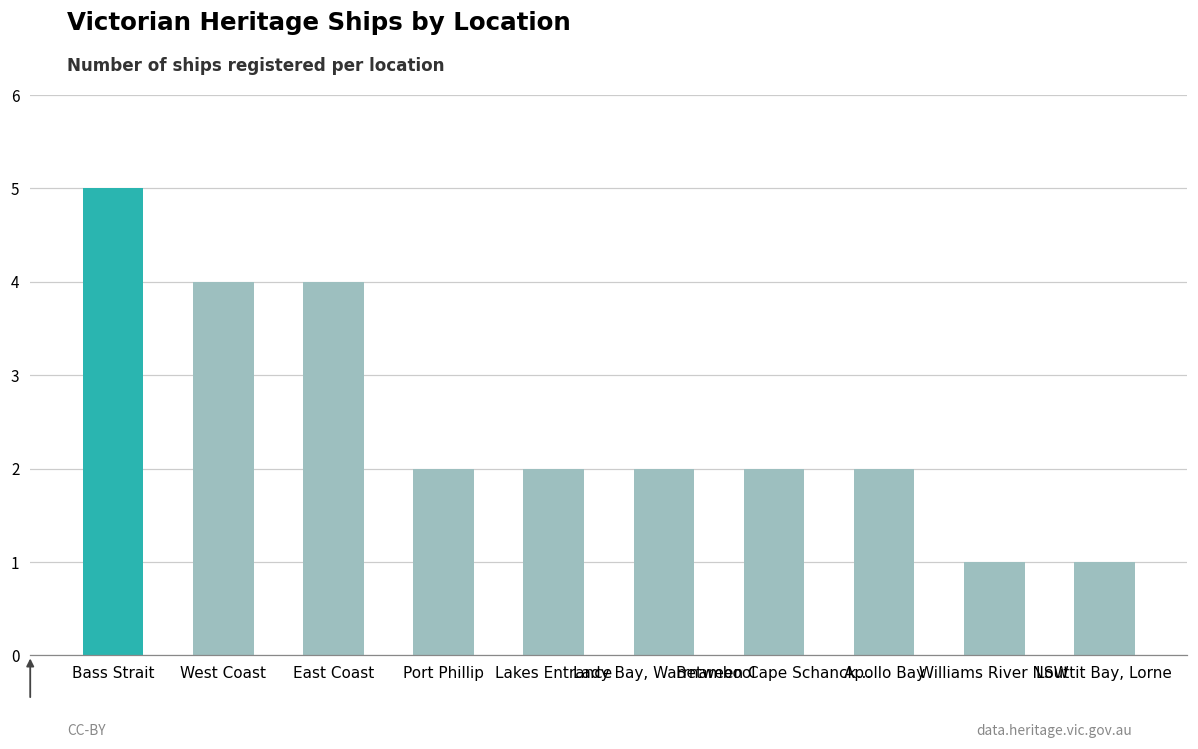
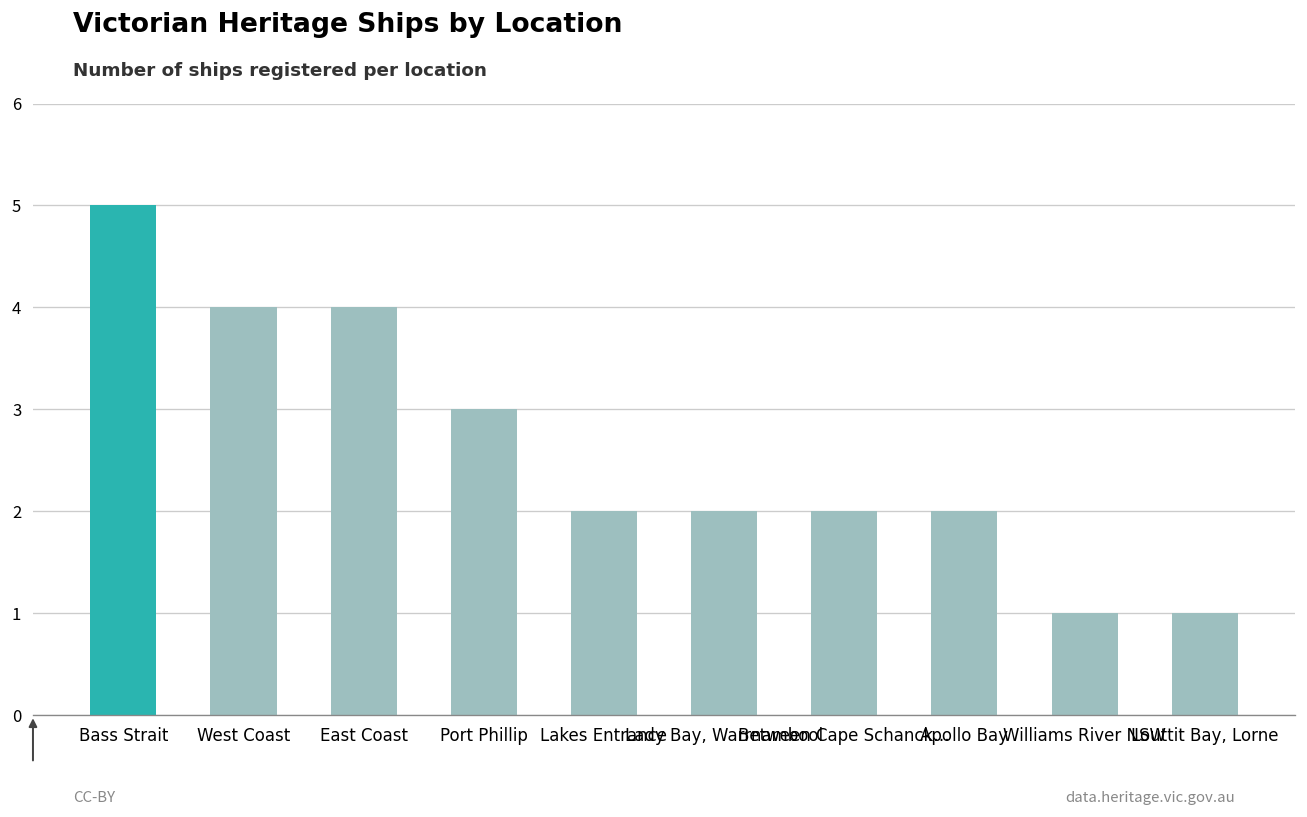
  {
    "Bass Strait": 5,
    "West Coast": 4,
    "East Coast": 4,
-   "Port Phillip": 2
+   "Port Phillip": 3
  }
